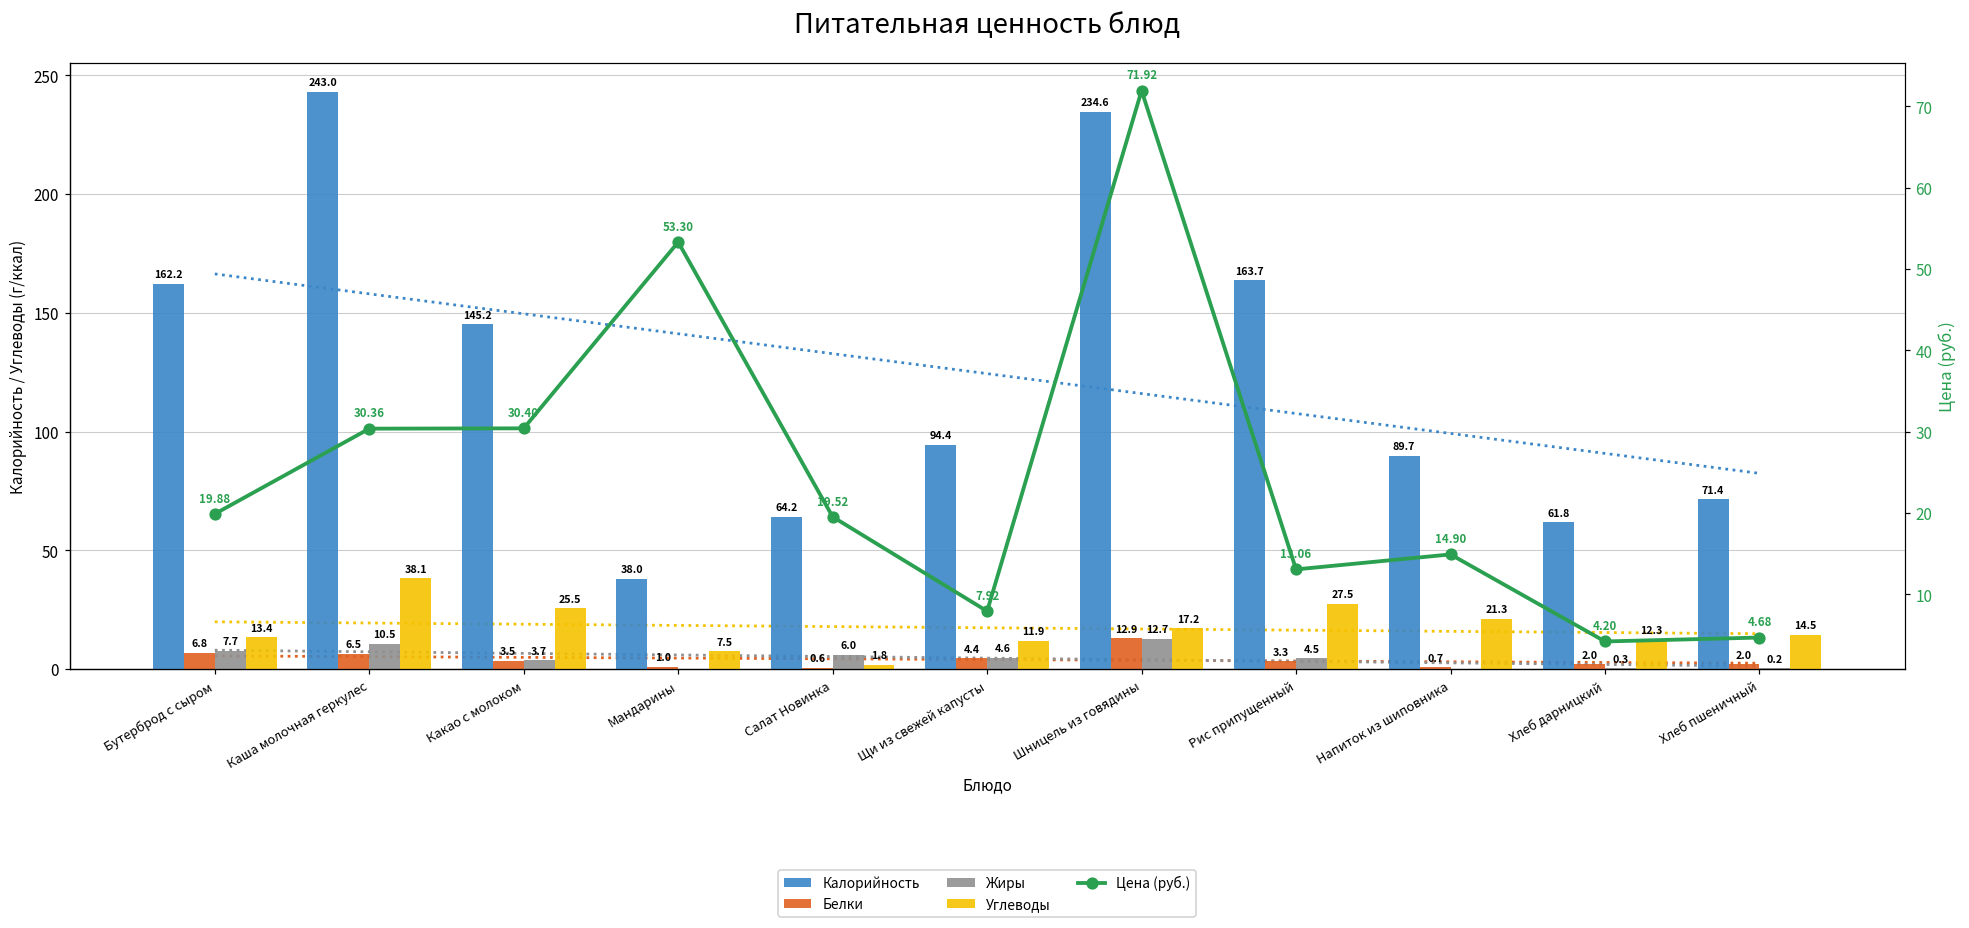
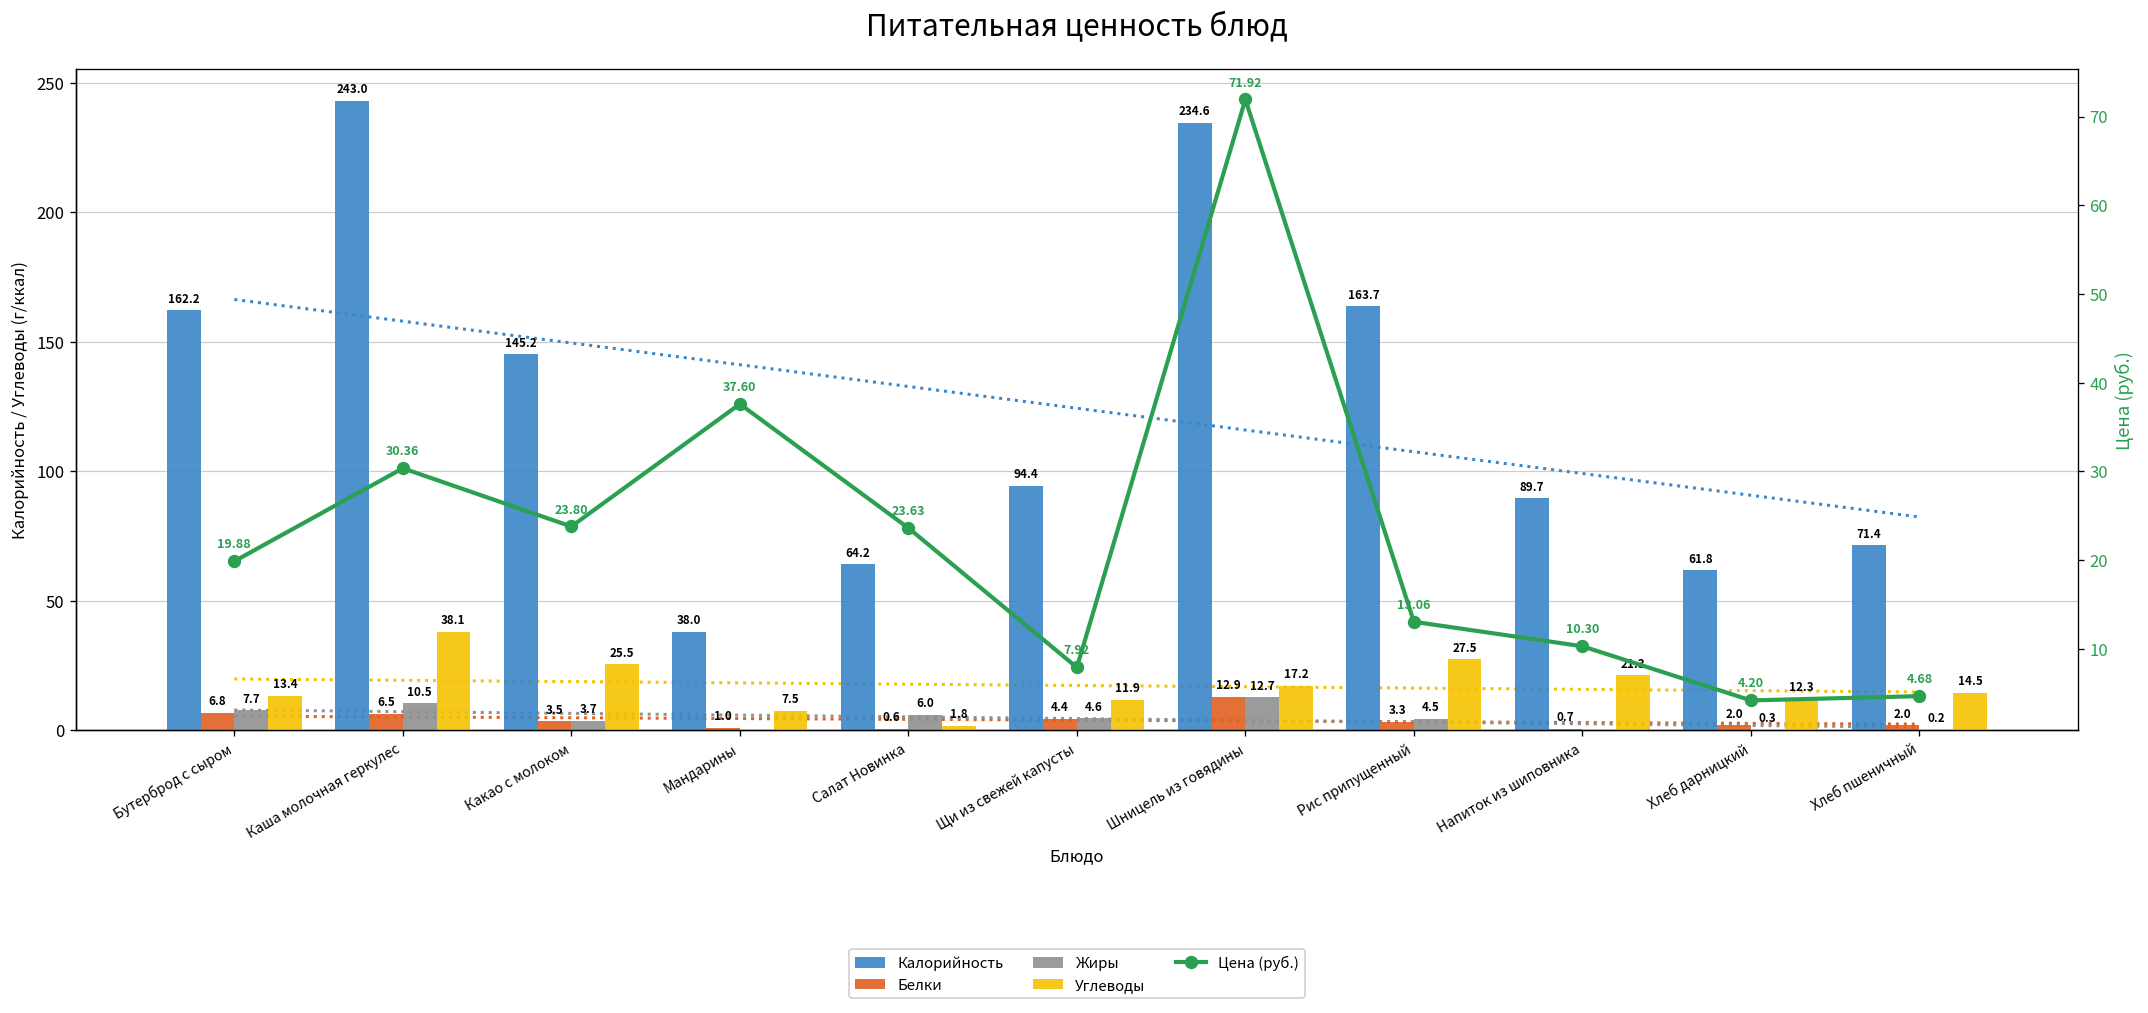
  {
    "Цена (руб.)": {
      "Бутерброд с сыром": 19.88,
      "Каша молочная геркулес": 30.36,
-     "Какао с молоком": 30.40,
-     "Мандарины": 53.30,
-     "Салат Новинка": 19.52,
+     "Какао с молоком": 23.80,
+     "Мандарины": 37.60,
+     "Салат Новинка": 23.63,
      "Щи из свежей капусты": 7.92,
      "Шницель из говядины": 71.92,
      "Рис припущенный": 13.06,
-     "Напиток из шиповника": 14.90,
+     "Напиток из шиповника": 10.30,
      "Хлеб пшеничный": 4.68
    }
  }
